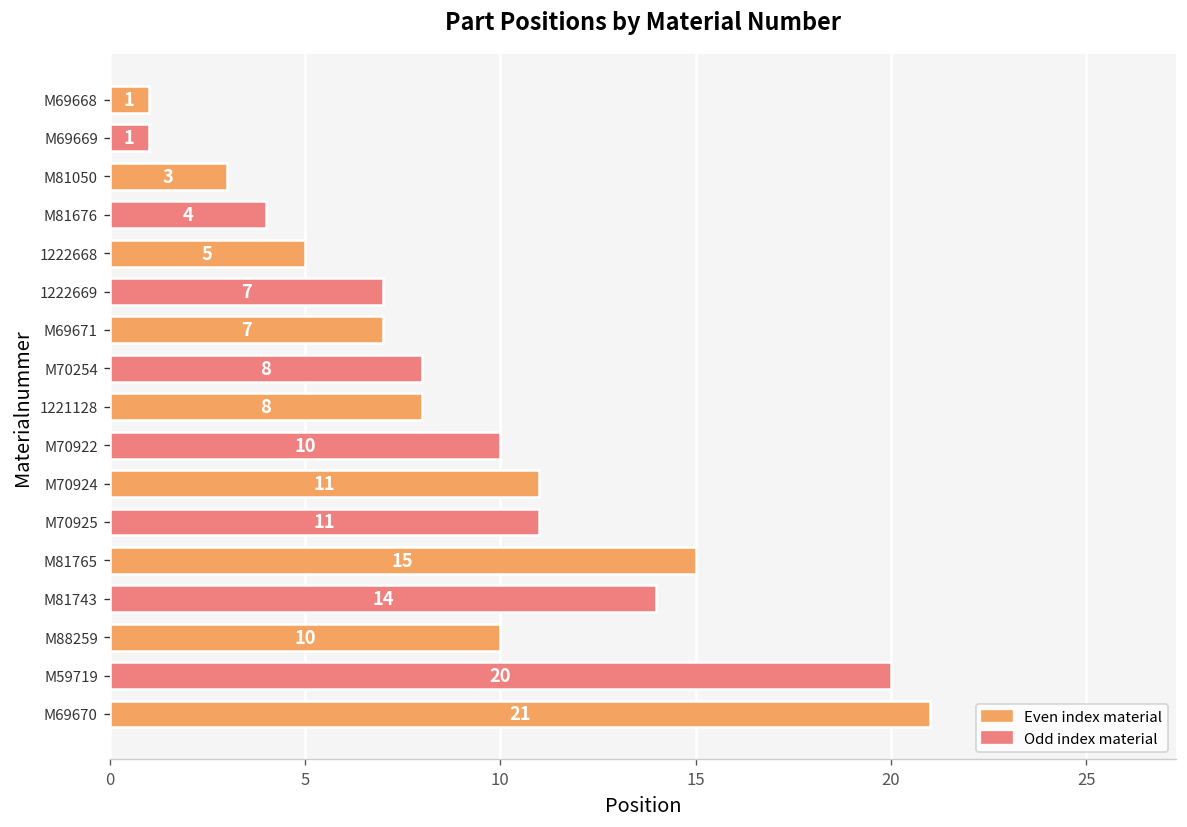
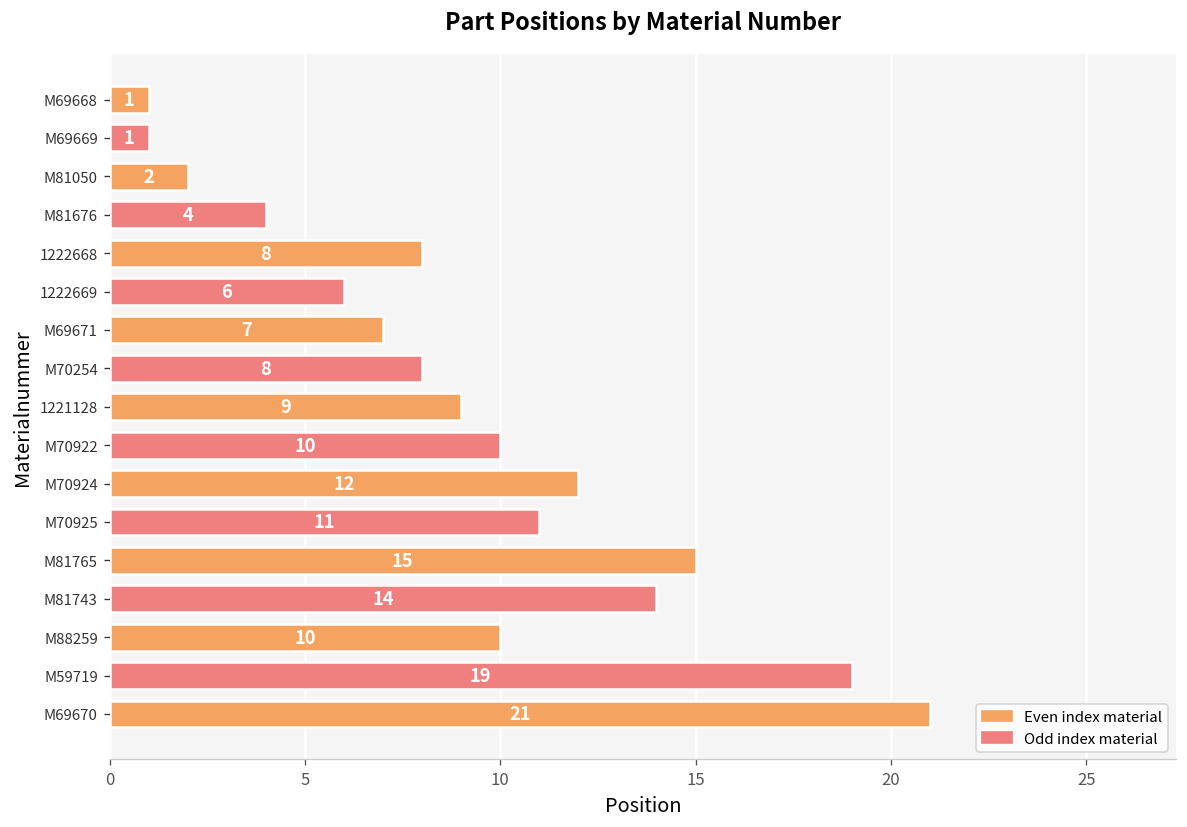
  {
    "M69668": 1,
    "M69669": 1,
-   "M81050": 3,
+   "M81050": 2,
    "M81676": 4,
-   "1222668": 5,
-   "1222669": 7,
+   "1222668": 8,
+   "1222669": 6,
    "M69671": 7,
    "M70254": 8,
-   "1221128": 8,
+   "1221128": 9,
    "M70922": 10,
-   "M70924": 11,
+   "M70924": 12,
    "M70925": 11,
    "M81765": 15,
    "M81743": 14,
    "M88259": 10,
-   "M59719": 20,
+   "M59719": 19,
    "M69670": 21
  }
